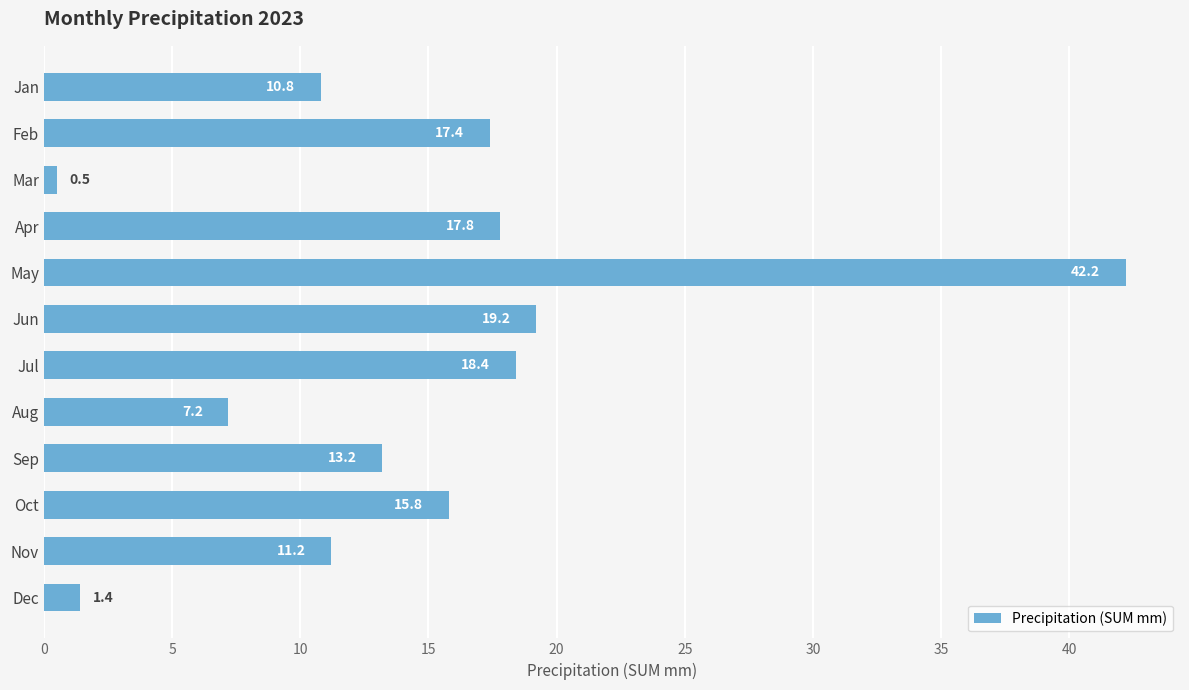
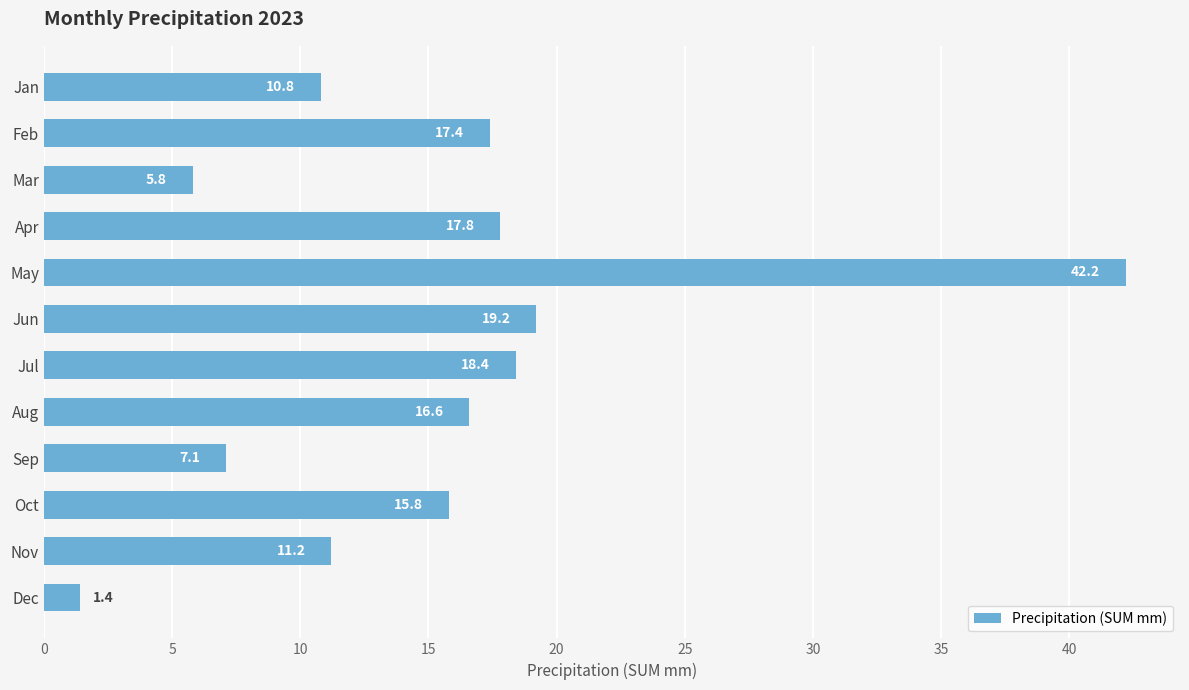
  {
    "Jan": 10.8,
    "Feb": 17.4,
-   "Mar": 0.5,
+   "Mar": 5.8,
    "Apr": 17.8,
    "May": 42.2,
    "Jun": 19.2,
    "Jul": 18.4,
-   "Aug": 7.2,
-   "Sep": 13.2,
+   "Aug": 16.6,
+   "Sep": 7.1,
    "Oct": 15.8,
    "Nov": 11.2,
    "Dec": 1.4
  }
